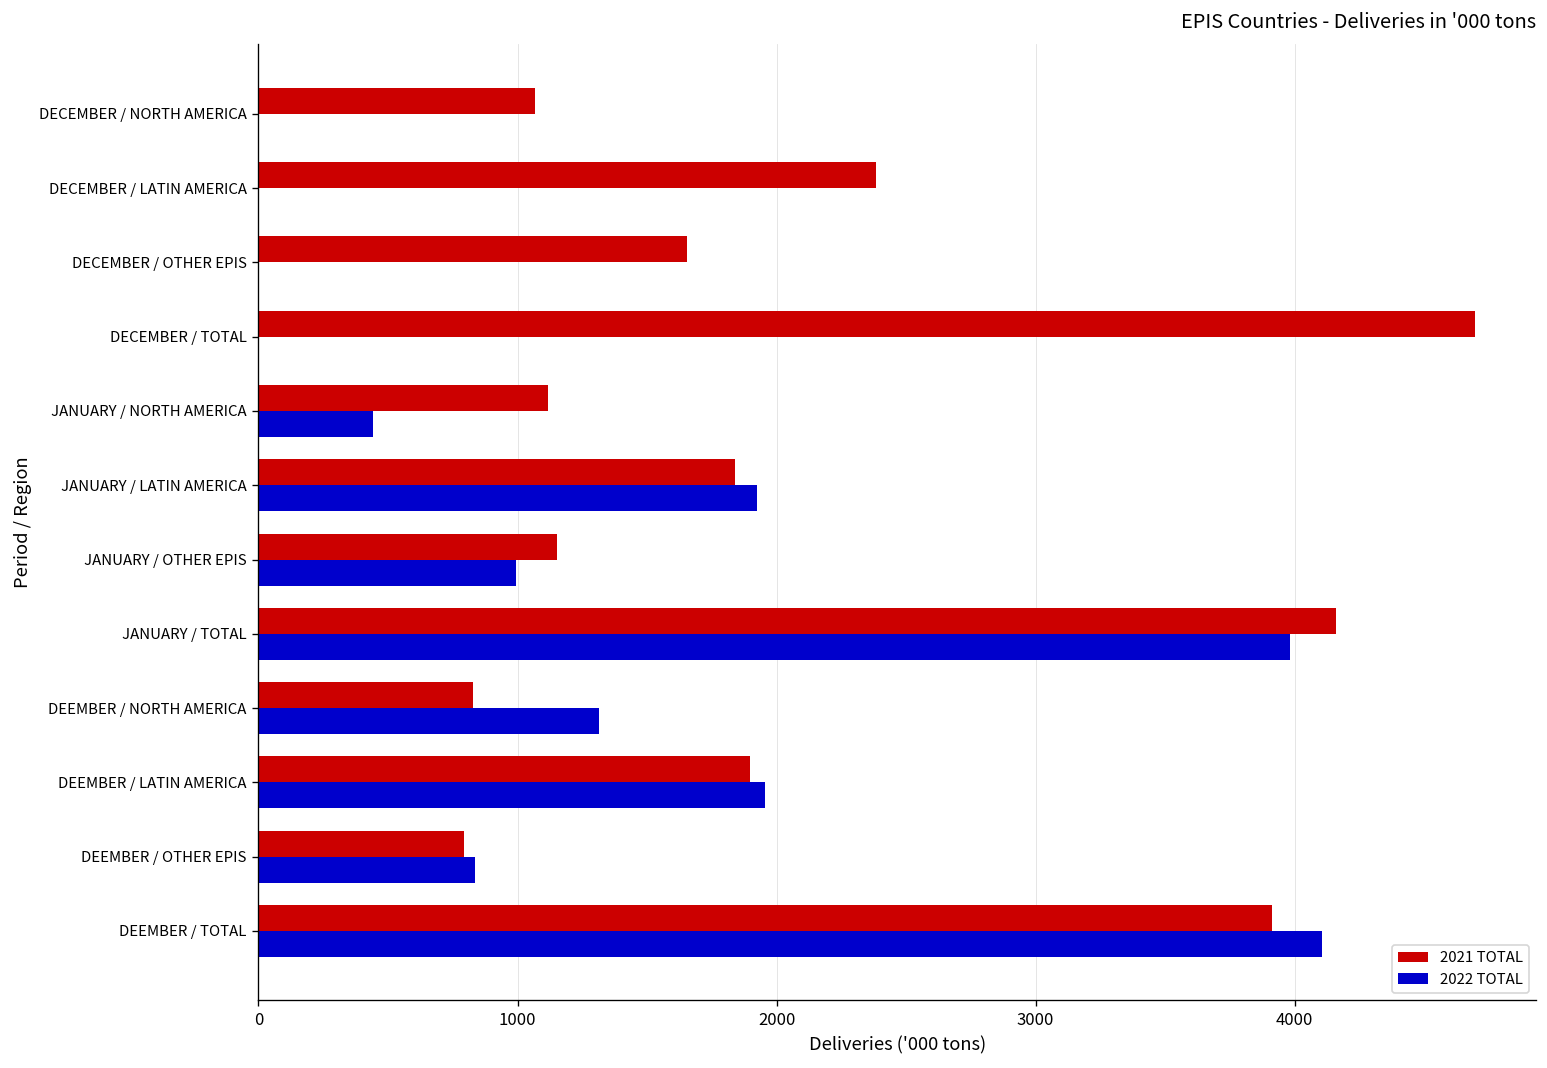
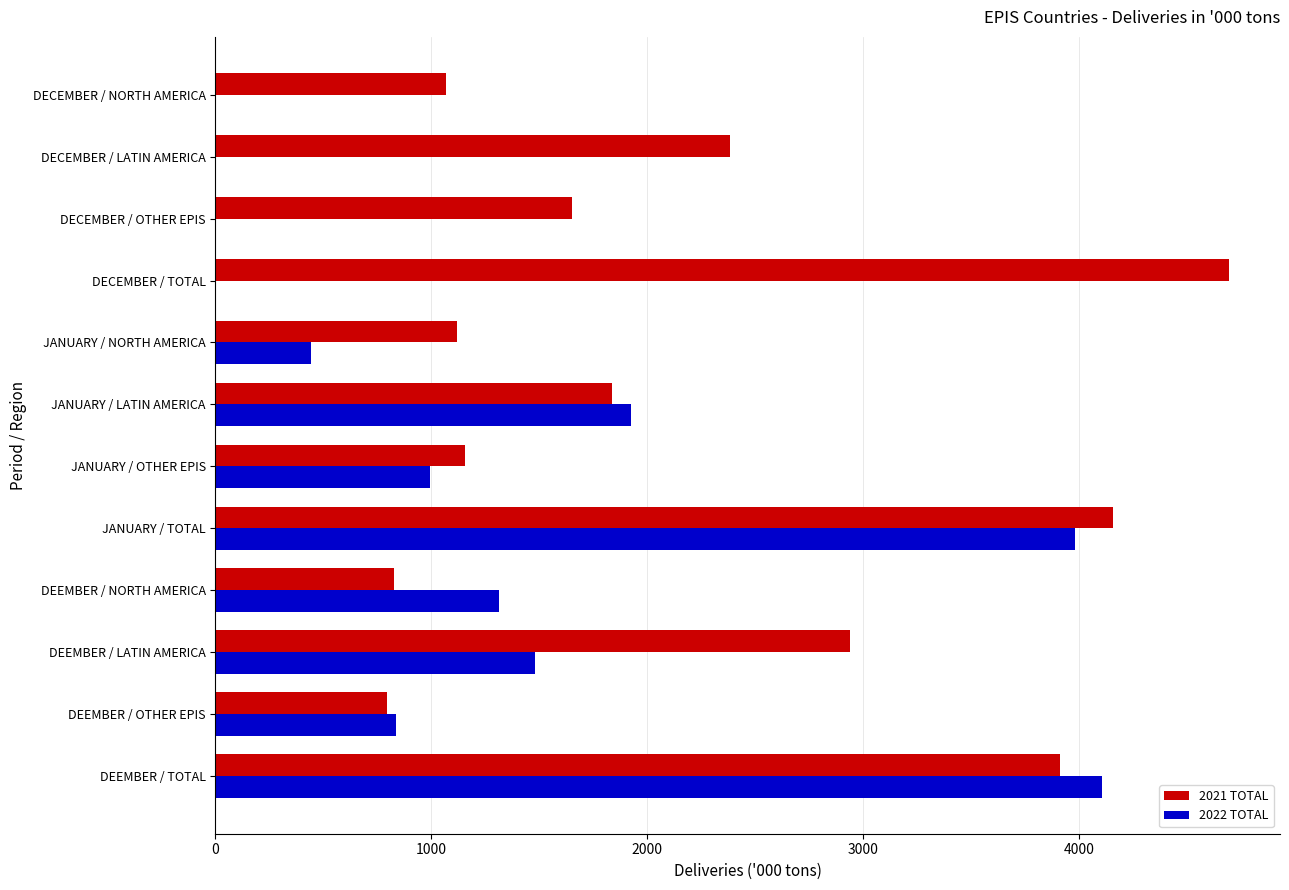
  {
    "2021 TOTAL": {
      "DECEMBER / NORTH AMERICA": 1070,
      "DECEMBER / LATIN AMERICA": 2380,
      "DECEMBER / OTHER EPIS": 1650,
      "DECEMBER / TOTAL": 4700,
      "JANUARY / NORTH AMERICA": 1120,
      "JANUARY / LATIN AMERICA": 1840,
      "JANUARY / OTHER EPIS": 1150,
      "JANUARY / TOTAL": 4160,
      "DEEMBER / NORTH AMERICA": 830,
-     "DEEMBER / LATIN AMERICA": 1900,
+     "DEEMBER / LATIN AMERICA": 2940,
      "DEEMBER / OTHER EPIS": 800,
      "DEEMBER / TOTAL": 3910
    },
    "2022 TOTAL": {
      "DECEMBER / NORTH AMERICA": 0,
      "DECEMBER / LATIN AMERICA": 0,
      "DECEMBER / OTHER EPIS": 0,
      "DECEMBER / TOTAL": 0,
      "JANUARY / NORTH AMERICA": 440,
      "JANUARY / LATIN AMERICA": 1920,
      "JANUARY / OTHER EPIS": 990,
      "JANUARY / TOTAL": 3980,
      "DEEMBER / NORTH AMERICA": 1310,
-     "DEEMBER / LATIN AMERICA": 1960,
+     "DEEMBER / LATIN AMERICA": 1480,
      "DEEMBER / OTHER EPIS": 840,
      "DEEMBER / TOTAL": 4110
    }
  }
